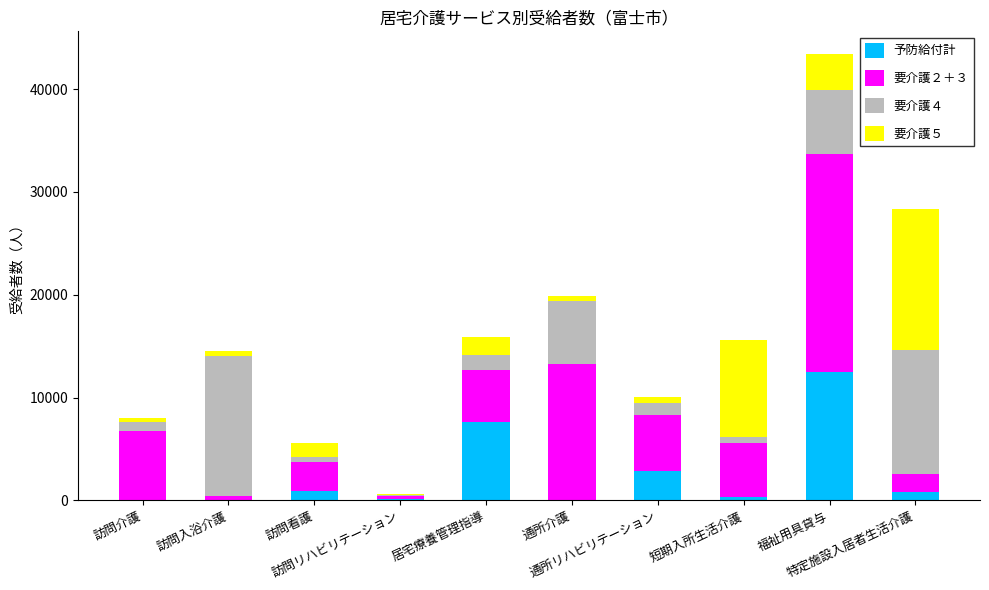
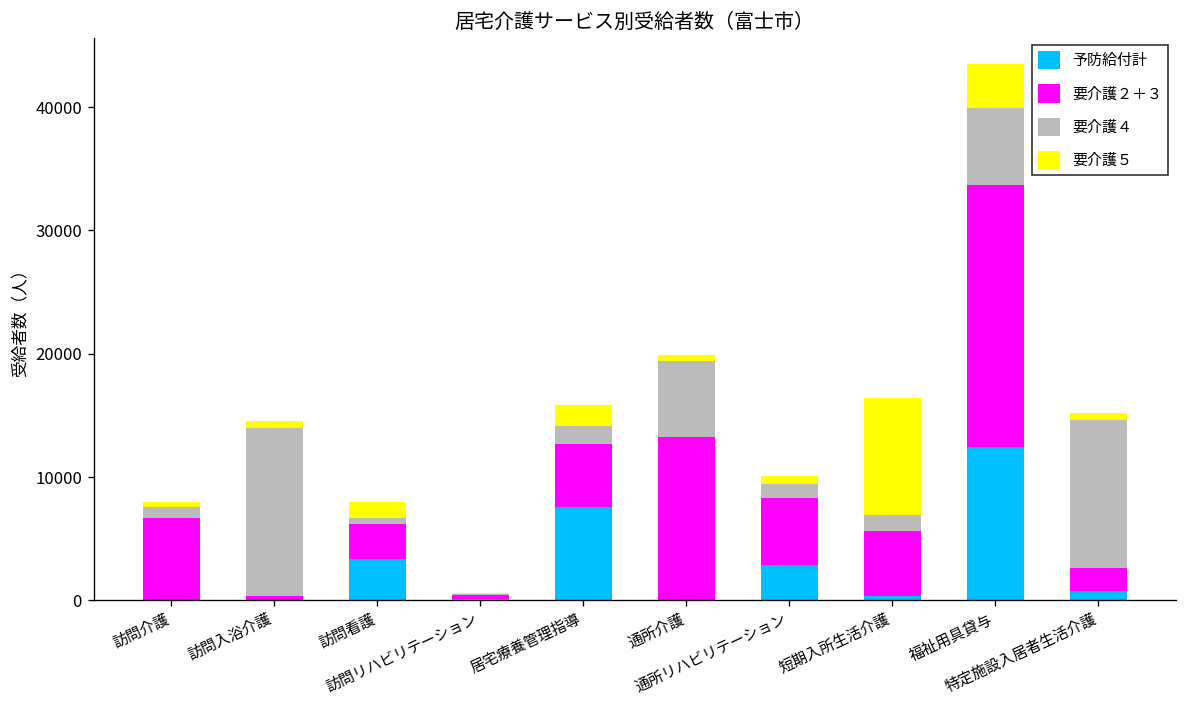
  {
    "予防給付計": {
-     "訪問看護": 900,
+     "訪問看護": 3300,
      "居宅療養管理指導": 7600,
      "通所リハビリテーション": 2900,
      "短期入所生活介護": 300,
      "福祉用具貸与": 12500,
      "特定施設入居者生活介護": 800
    },
    "要介護２＋３": {
      "訪問介護": 6700,
      "訪問入浴介護": 400,
      "訪問看護": 2800,
      "訪問リハビリテーション": 300,
      "居宅療養管理指導": 5000,
      "通所介護": 13300,
      "通所リハビリテーション": 5400,
      "短期入所生活介護": 5300,
      "福祉用具貸与": 21200,
      "特定施設入居者生活介護": 1800
    },
    "要介護４": {
      "訪問介護": 900,
      "訪問入浴介護": 13600,
      "訪問看護": 500,
      "居宅療養管理指導": 1500,
      "通所介護": 6200,
      "通所リハビリテーション": 1200,
-     "短期入所生活介護": 500,
+     "短期入所生活介護": 1300,
      "福祉用具貸与": 6200,
      "特定施設入居者生活介護": 12100
    },
    "要介護５": {
      "訪問介護": 400,
      "訪問入浴介護": 600,
      "訪問看護": 1300,
      "居宅療養管理指導": 1700,
      "通所介護": 400,
      "通所リハビリテーション": 600,
      "短期入所生活介護": 9500,
      "福祉用具貸与": 3500,
-     "特定施設入居者生活介護": 13700
+     "特定施設入居者生活介護": 500
    }
  }
